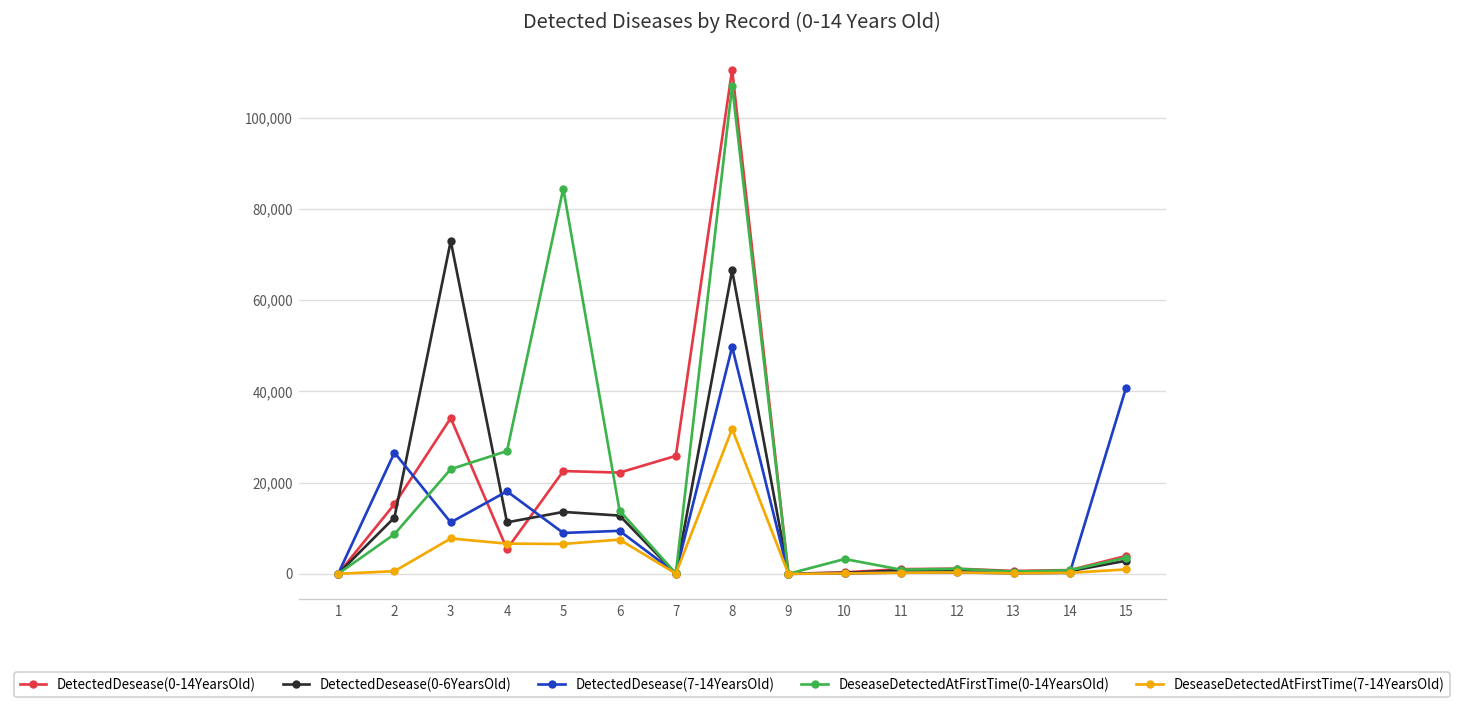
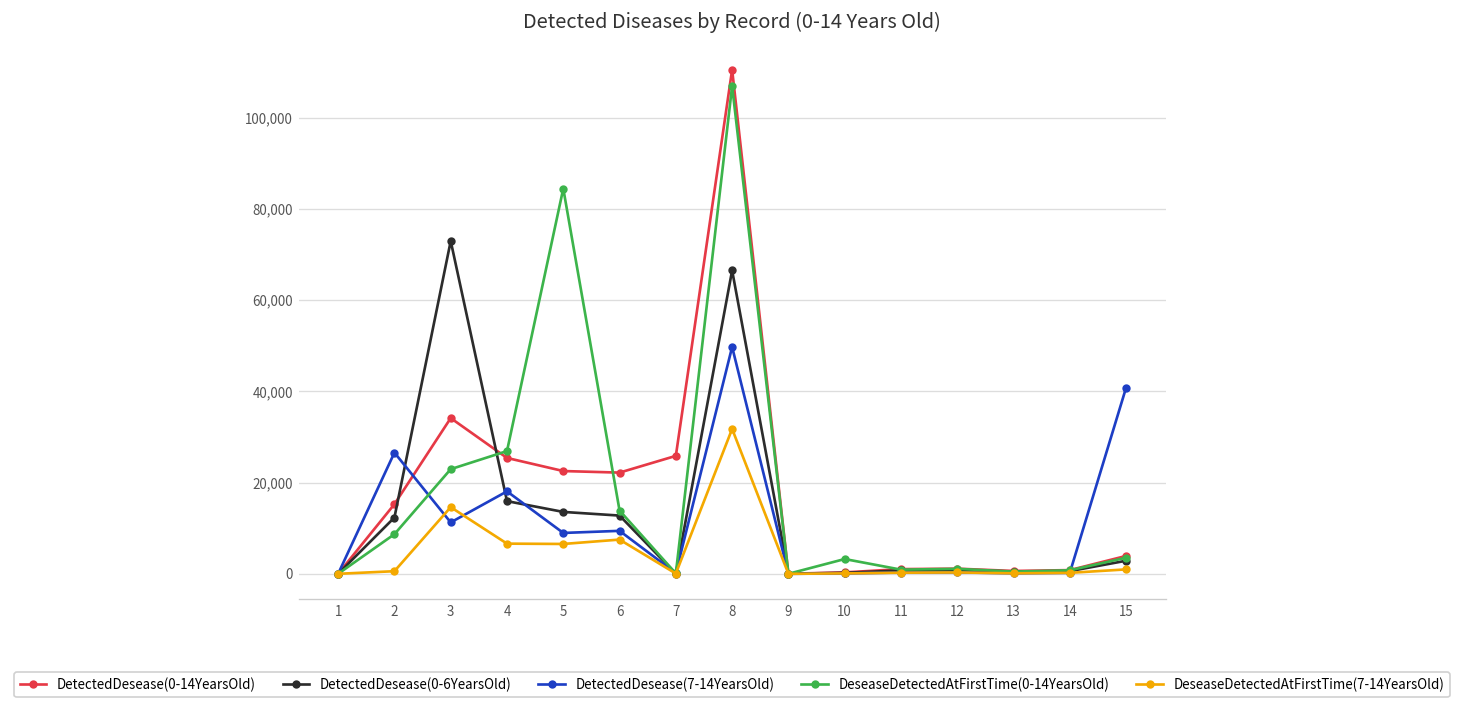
  {
    "DetectedDesease(0-14YearsOld)": {
      "2": "15,000",
      "3": "34,000",
-     "4": "5,000",
+     "4": "25,000",
      "5": "23,000",
      "6": "22,000",
      "7": "26,000",
      "8": "111,000"
    },
    "DetectedDesease(0-6YearsOld)": {
      "2": "12,000",
      "3": "73,000",
-     "4": "11,000",
+     "4": "16,000",
      "5": "14,000",
      "6": "13,000",
      "8": "67,000"
    },
    "DetectedDesease(7-14YearsOld)": {
      "2": "27,000",
      "3": "11,000",
      "4": "18,000",
      "5": "9,000",
      "6": "9,000",
      "8": "50,000",
      "15": "41,000"
    },
    "DeseaseDetectedAtFirstTime(0-14YearsOld)": {
      "2": "9,000",
      "3": "23,000",
      "4": "27,000",
      "5": "85,000",
      "6": "14,000",
      "8": "107,000",
      "10": "3,000"
    },
    "DeseaseDetectedAtFirstTime(7-14YearsOld)": {
      "2": "1,000",
-     "3": "8,000",
+     "3": "15,000",
      "4": "7,000",
      "5": "7,000",
      "6": "8,000",
      "8": "32,000",
      "15": "1,000"
    }
  }
